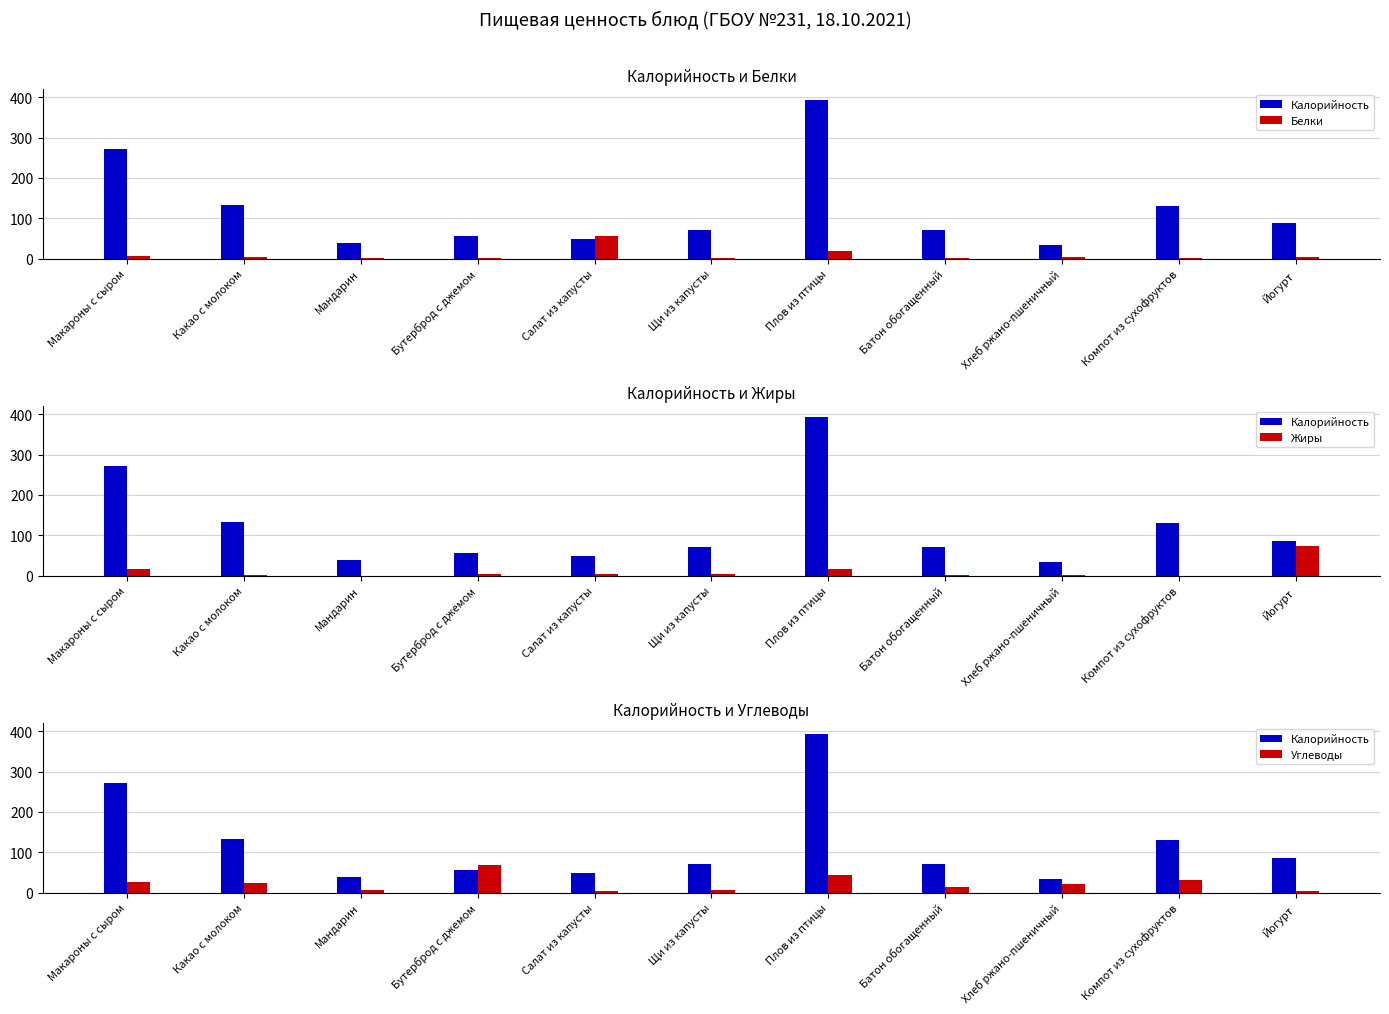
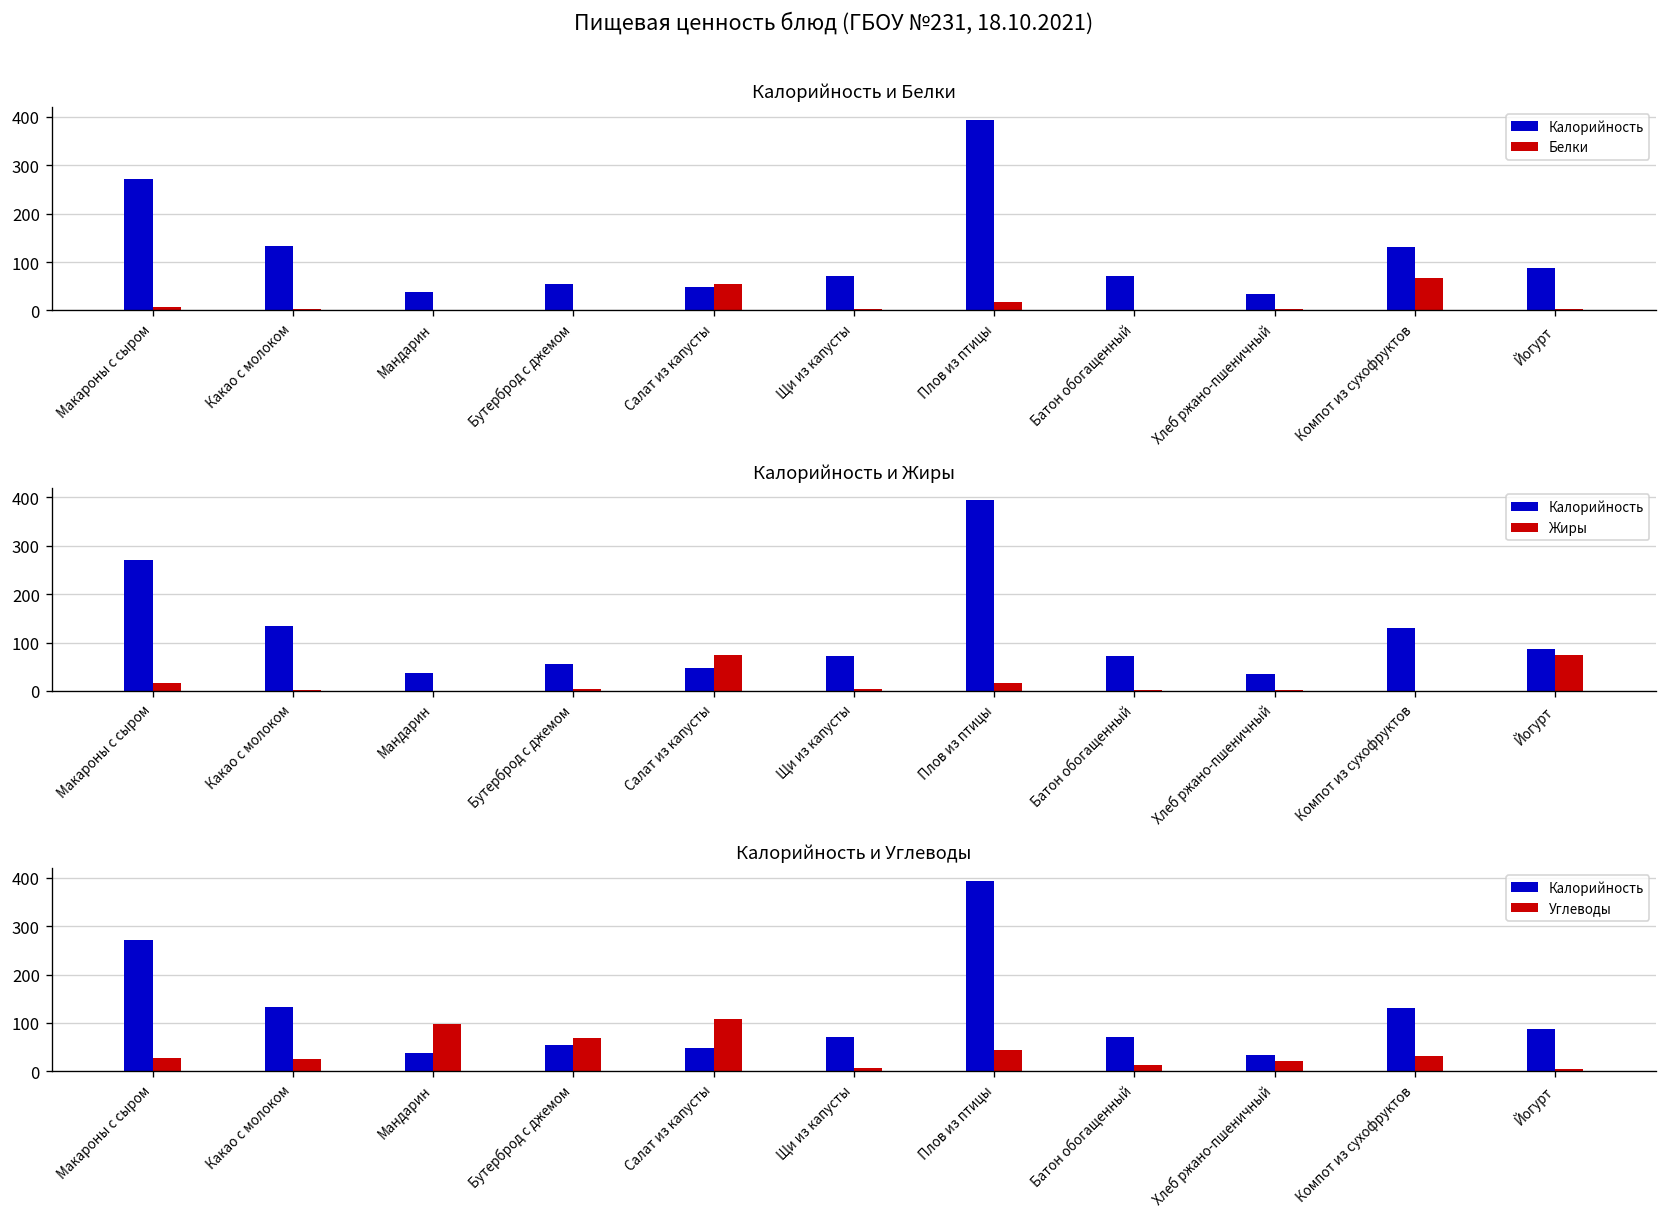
  {
    "Калорийность и Белки": {
      "Калорийность": {
        "Макароны с сыром": 270,
        "Какао с молоком": 130,
        "Мандарин": 40,
        "Бутерброд с джемом": 60,
        "Салат из капусты": 50,
        "Щи из капусты": 70,
        "Плов из птицы": 390,
        "Батон обогащенный": 70,
        "Хлеб ржано-пшеничный": 30,
        "Компот из сухофруктов": 130,
        "Йогурт": 90
      },
      "Белки": {
        "Макароны с сыром": 10,
        "Салат из капусты": 50,
        "Плов из птицы": 20,
-       "Компот из сухофруктов": 0
+       "Компот из сухофруктов": 70
      }
    },
    "Калорийность и Жиры": {
      "Калорийность": {
        "Макароны с сыром": 270,
        "Какао с молоком": 130,
        "Мандарин": 40,
        "Бутерброд с джемом": 60,
        "Салат из капусты": 50,
        "Щи из капусты": 70,
        "Плов из птицы": 390,
        "Батон обогащенный": 70,
        "Хлеб ржано-пшеничный": 30,
        "Компот из сухофруктов": 130,
        "Йогурт": 90
      },
      "Жиры": {
        "Макароны с сыром": 20,
        "Мандарин": 0,
-       "Салат из капусты": 0,
+       "Салат из капусты": 70,
        "Плов из птицы": 20,
        "Йогурт": 70
      }
    },
    "Калорийность и Углеводы": {
      "Калорийность": {
        "Макароны с сыром": 270,
        "Какао с молоком": 130,
        "Мандарин": 40,
        "Бутерброд с джемом": 60,
        "Салат из капусты": 50,
        "Щи из капусты": 70,
        "Плов из птицы": 390,
        "Батон обогащенный": 70,
        "Хлеб ржано-пшеничный": 30,
        "Компот из сухофруктов": 130,
        "Йогурт": 90
      },
      "Углеводы": {
        "Макароны с сыром": 30,
        "Какао с молоком": 20,
-       "Мандарин": 10,
+       "Мандарин": 100,
        "Бутерброд с джемом": 70,
-       "Салат из капусты": 0,
+       "Салат из капусты": 110,
        "Щи из капусты": 10,
        "Плов из птицы": 40,
        "Батон обогащенный": 10,
        "Хлеб ржано-пшеничный": 20,
        "Компот из сухофруктов": 30
      }
    }
  }
